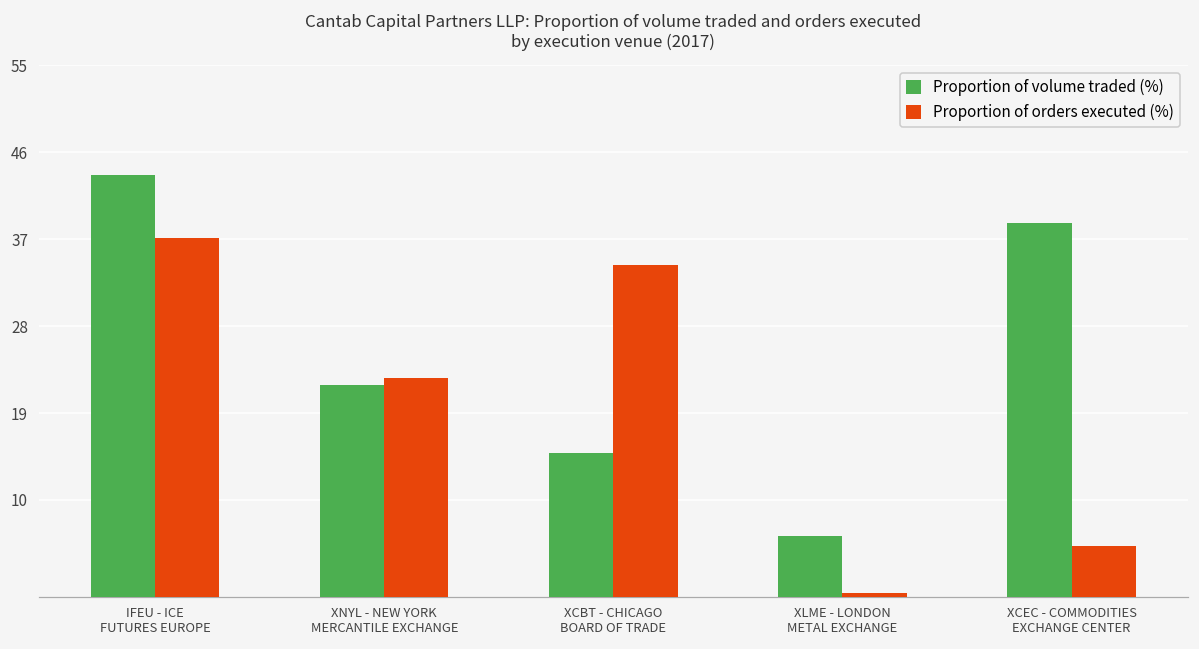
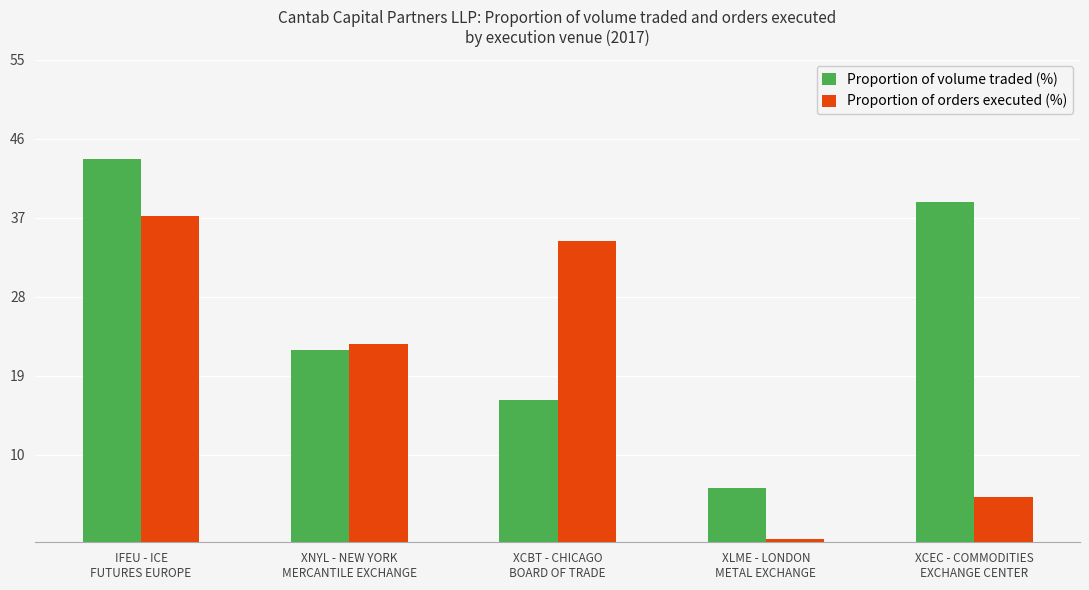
  {
    "Proportion of volume traded (%)": {
      "IFEU - ICE FUTURES EUROPE": 44,
      "XNYL - NEW YORK MERCANTILE EXCHANGE": 22,
-     "XCBT - CHICAGO BOARD OF TRADE": 15,
+     "XCBT - CHICAGO BOARD OF TRADE": 16,
      "XLME - LONDON METAL EXCHANGE": 6,
      "XCEC - COMMODITIES EXCHANGE CENTER": 39
    },
    "Proportion of orders executed (%)": {
      "IFEU - ICE FUTURES EUROPE": 37,
      "XNYL - NEW YORK MERCANTILE EXCHANGE": 23,
      "XCBT - CHICAGO BOARD OF TRADE": 34,
      "XLME - LONDON METAL EXCHANGE": 0,
      "XCEC - COMMODITIES EXCHANGE CENTER": 5
    }
  }
